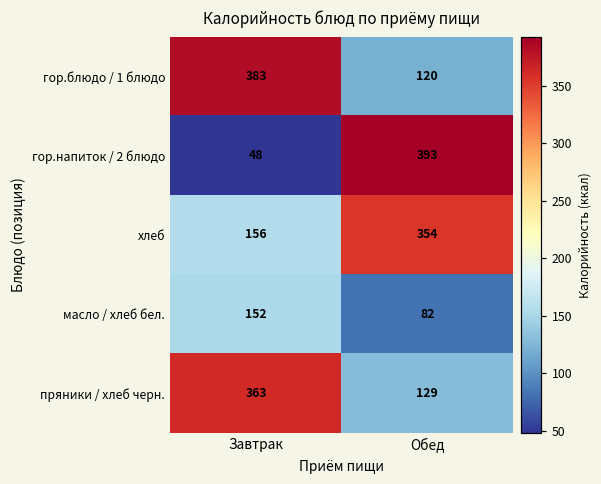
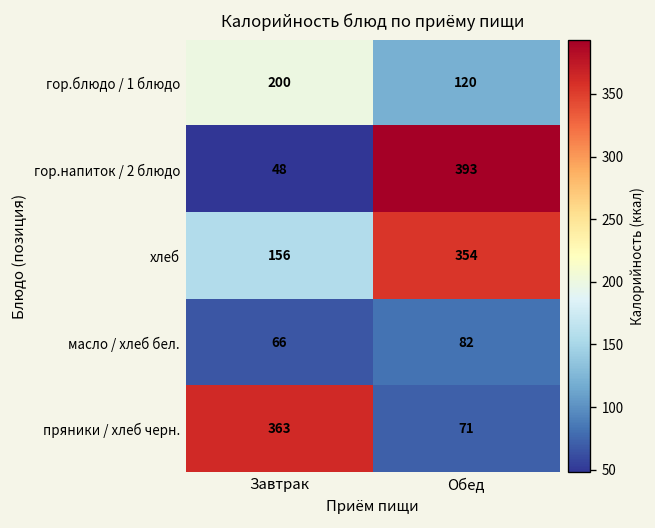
  {
    "гор.блюдо / 1 блюдо": {
-     "Завтрак": 383,
+     "Завтрак": 200,
      "Обед": 120
    },
    "гор.напиток / 2 блюдо": {
      "Завтрак": 48,
      "Обед": 393
    },
    "хлеб": {
      "Завтрак": 156,
      "Обед": 354
    },
    "масло / хлеб бел.": {
-     "Завтрак": 152,
+     "Завтрак": 66,
      "Обед": 82
    },
    "пряники / хлеб черн.": {
      "Завтрак": 363,
-     "Обед": 129
+     "Обед": 71
    }
  }
